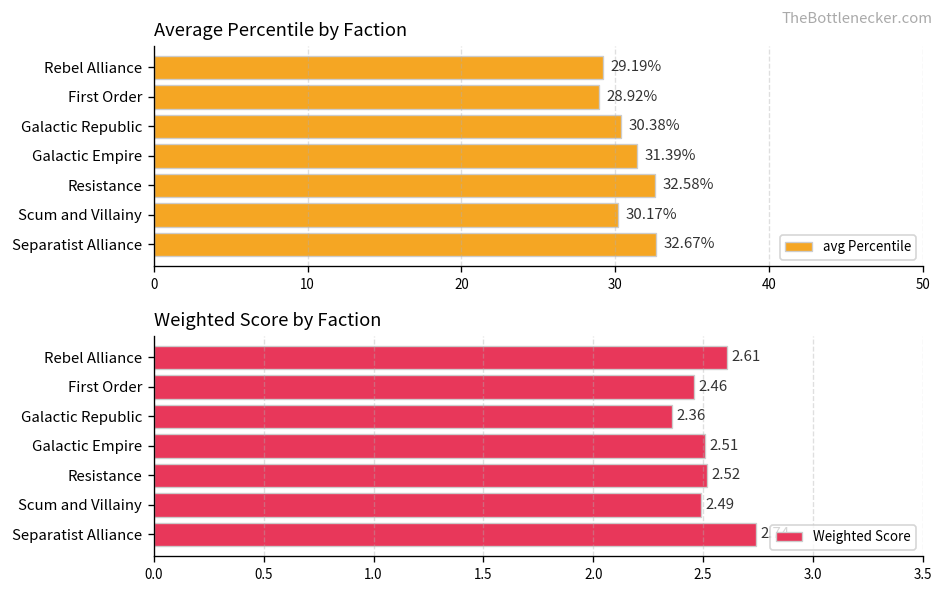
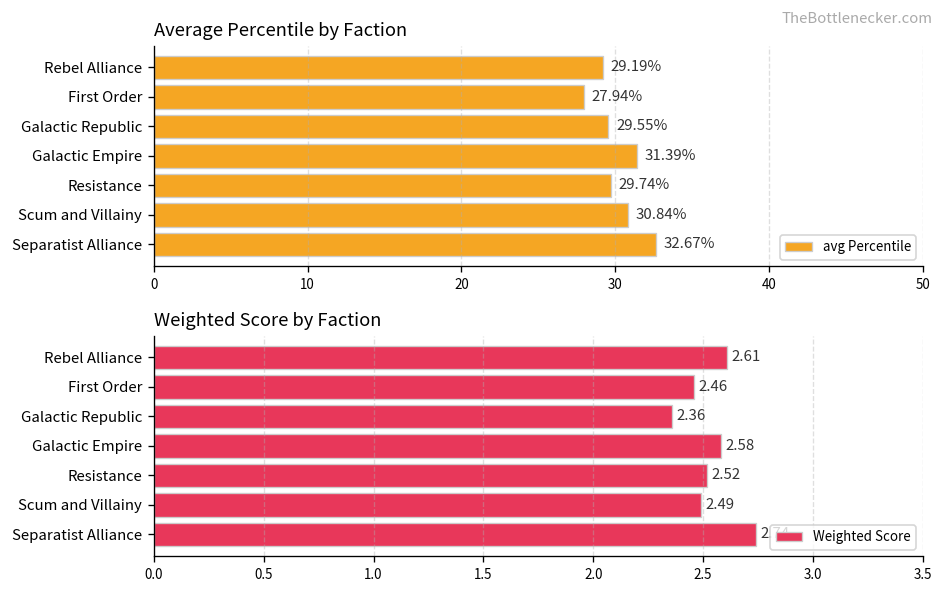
  {
    "Average Percentile by Faction": {
      "Rebel Alliance": "29.19%",
-     "First Order": "28.92%",
-     "Galactic Republic": "30.38%",
+     "First Order": "27.94%",
+     "Galactic Republic": "29.55%",
      "Galactic Empire": "31.39%",
-     "Resistance": "32.58%",
-     "Scum and Villainy": "30.17%",
+     "Resistance": "29.74%",
+     "Scum and Villainy": "30.84%",
      "Separatist Alliance": "32.67%"
    },
    "Weighted Score by Faction": {
      "Rebel Alliance": "2.61",
      "First Order": "2.46",
      "Galactic Republic": "2.36",
-     "Galactic Empire": "2.51",
+     "Galactic Empire": "2.58",
      "Resistance": "2.52",
      "Scum and Villainy": "2.49"
    }
  }
